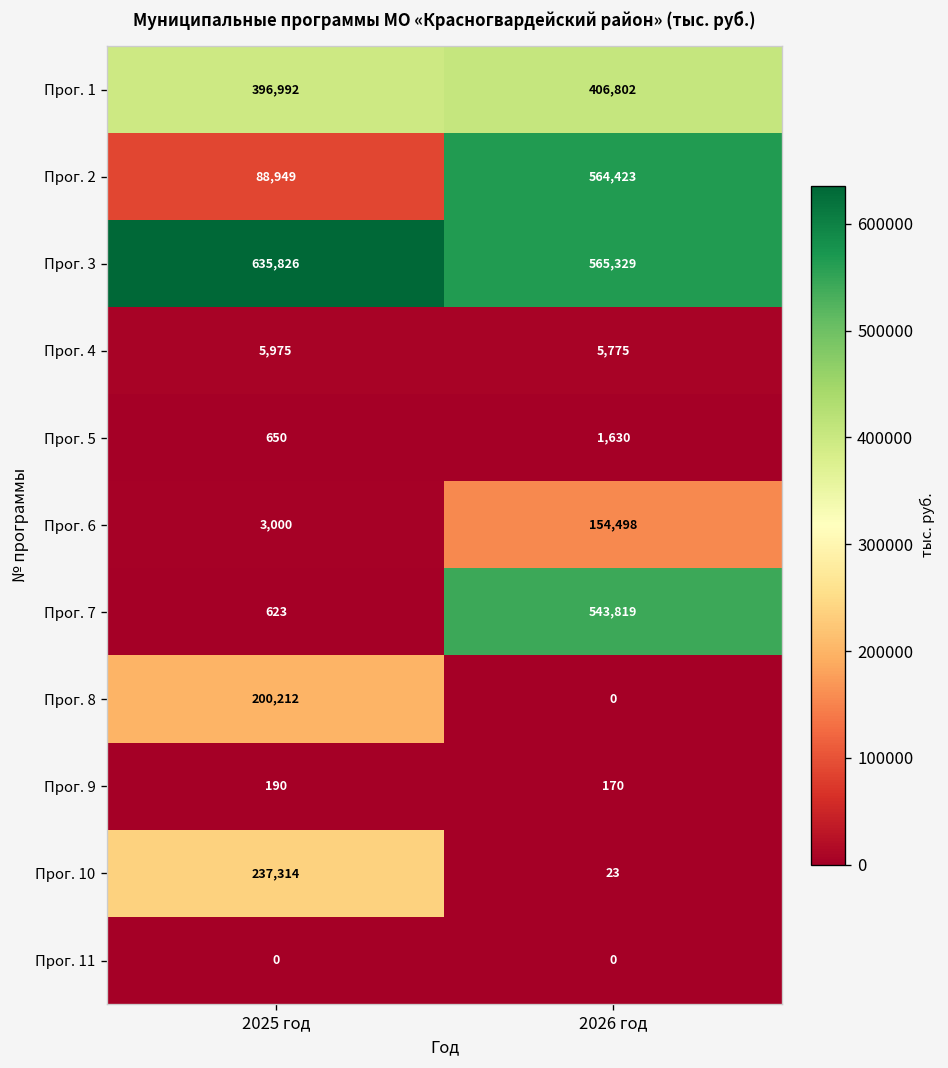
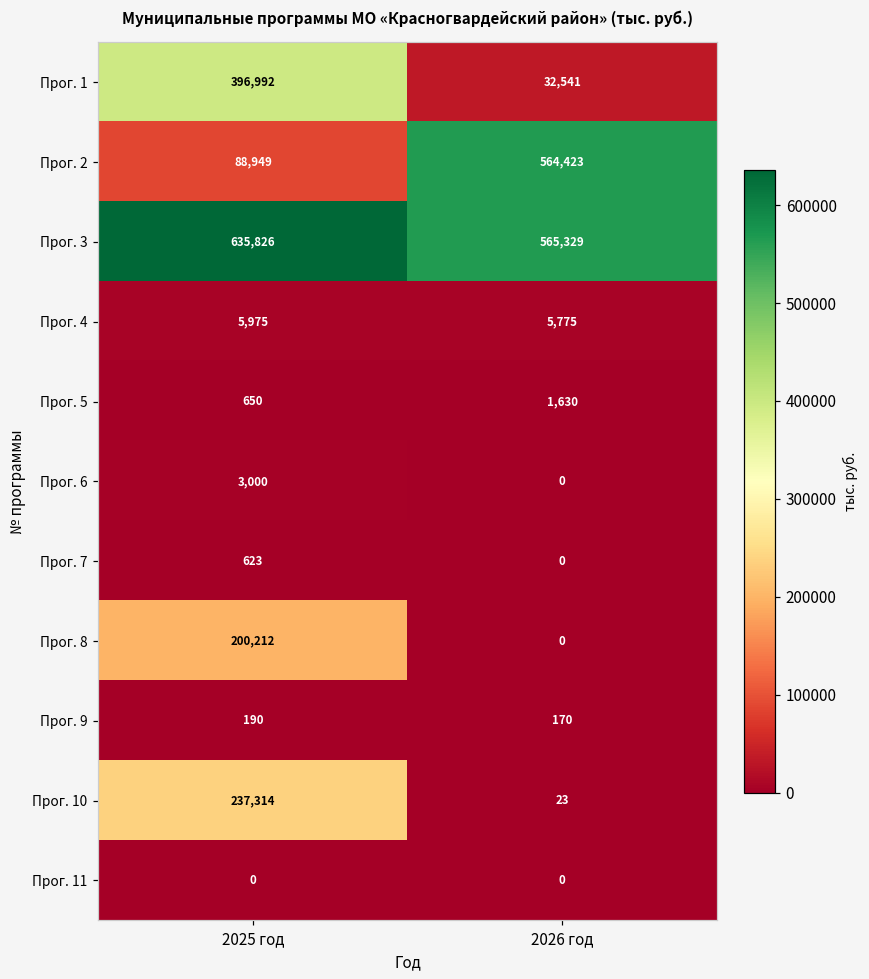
  {
    "Прог. 1": {
      "2025 год": "396,992",
-     "2026 год": "406,802"
+     "2026 год": "32,541"
    },
    "Прог. 2": {
      "2025 год": "88,949",
      "2026 год": "564,423"
    },
    "Прог. 3": {
      "2025 год": "635,826",
      "2026 год": "565,329"
    },
    "Прог. 4": {
      "2025 год": "5,975",
      "2026 год": "5,775"
    },
    "Прог. 5": {
      "2025 год": "650",
      "2026 год": "1,630"
    },
    "Прог. 6": {
      "2025 год": "3,000",
-     "2026 год": "154,498"
+     "2026 год": "0"
    },
    "Прог. 7": {
      "2025 год": "623",
-     "2026 год": "543,819"
+     "2026 год": "0"
    },
    "Прог. 8": {
      "2025 год": "200,212",
      "2026 год": "0"
    },
    "Прог. 9": {
      "2025 год": "190",
      "2026 год": "170"
    },
    "Прог. 10": {
      "2025 год": "237,314",
      "2026 год": "23"
    },
    "Прог. 11": {
      "2025 год": "0",
      "2026 год": "0"
    }
  }
